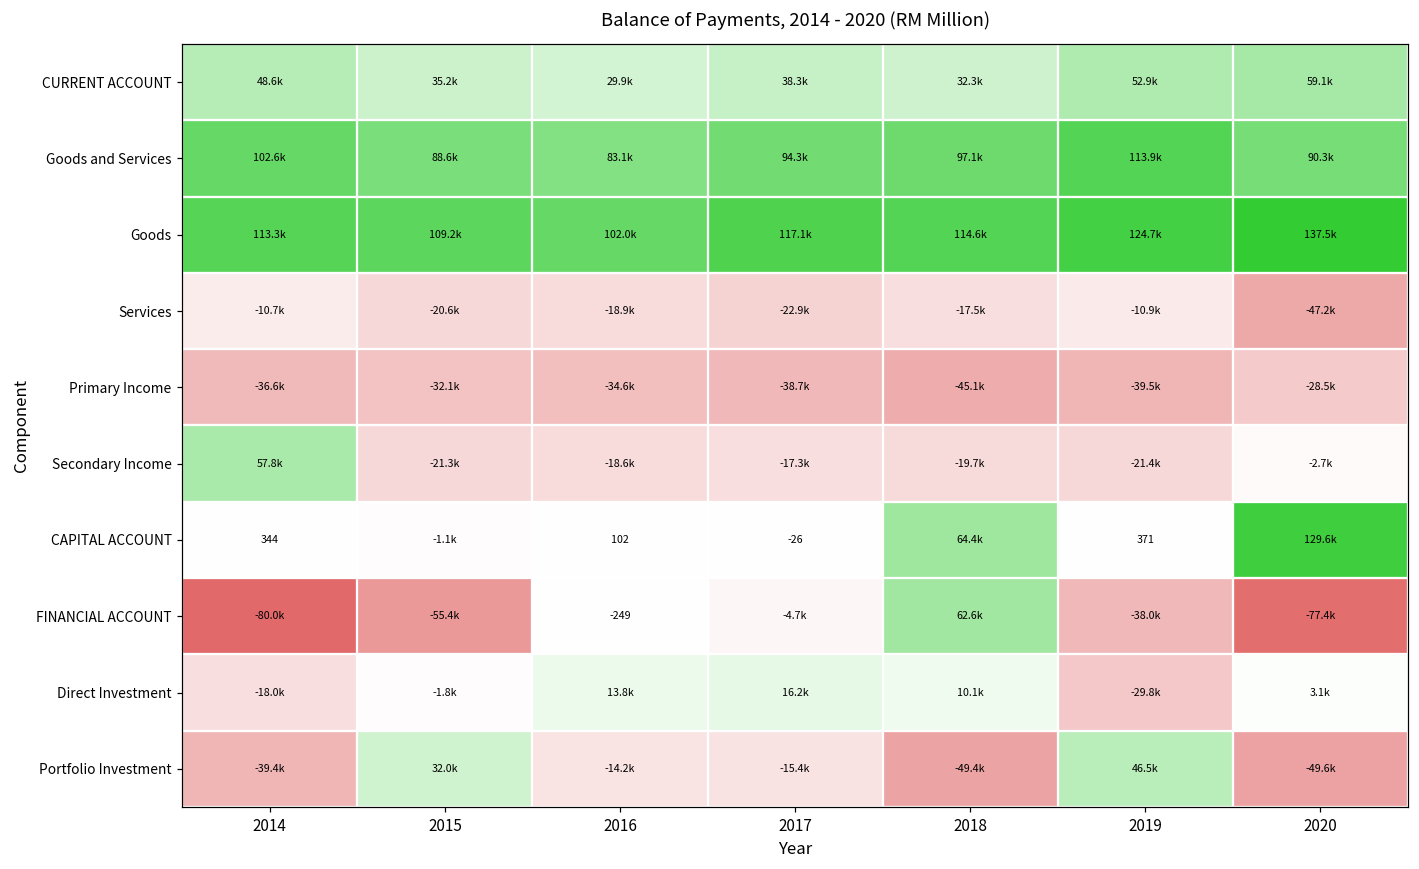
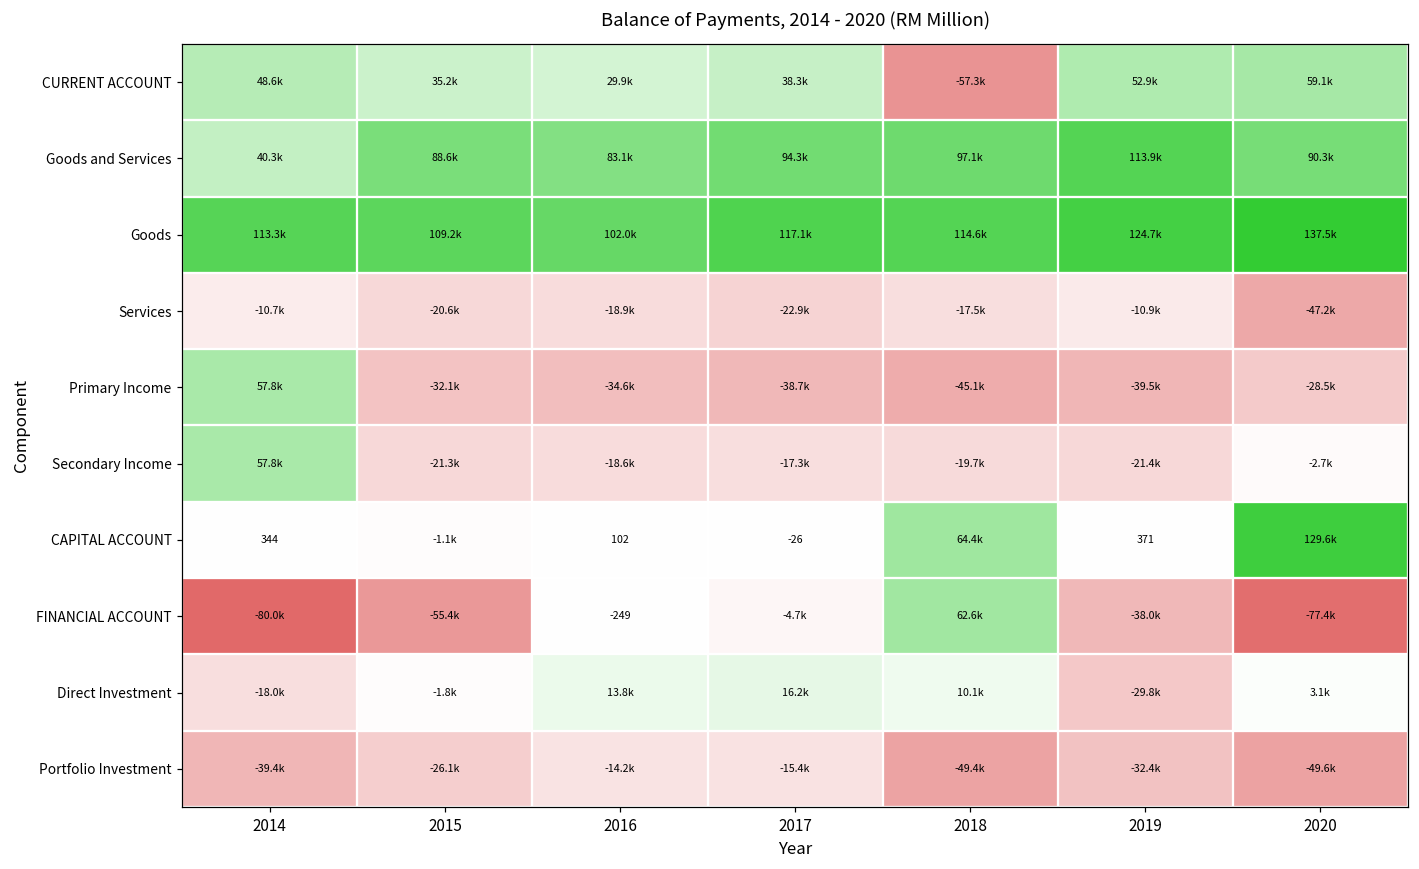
  {
    "CURRENT ACCOUNT": {
      "2014": "48.6k",
      "2015": "35.2k",
      "2016": "29.9k",
      "2017": "38.3k",
-     "2018": "32.3k",
+     "2018": "-57.3k",
      "2019": "52.9k",
      "2020": "59.1k"
    },
    "Goods and Services": {
-     "2014": "102.6k",
+     "2014": "40.3k",
      "2015": "88.6k",
      "2016": "83.1k",
      "2017": "94.3k",
      "2018": "97.1k",
      "2019": "113.9k",
      "2020": "90.3k"
    },
    "Goods": {
      "2014": "113.3k",
      "2015": "109.2k",
      "2016": "102.0k",
      "2017": "117.1k",
      "2018": "114.6k",
      "2019": "124.7k",
      "2020": "137.5k"
    },
    "Services": {
      "2014": "-10.7k",
      "2015": "-20.6k",
      "2016": "-18.9k",
      "2017": "-22.9k",
      "2018": "-17.5k",
      "2019": "-10.9k",
      "2020": "-47.2k"
    },
    "Primary Income": {
-     "2014": "-36.6k",
+     "2014": "57.8k",
      "2015": "-32.1k",
      "2016": "-34.6k",
      "2017": "-38.7k",
      "2018": "-45.1k",
      "2019": "-39.5k",
      "2020": "-28.5k"
    },
    "Secondary Income": {
      "2014": "57.8k",
      "2015": "-21.3k",
      "2016": "-18.6k",
      "2017": "-17.3k",
      "2018": "-19.7k",
      "2019": "-21.4k",
      "2020": "-2.7k"
    },
    "CAPITAL ACCOUNT": {
      "2014": "344",
      "2015": "-1.1k",
      "2016": "102",
      "2017": "-26",
      "2018": "64.4k",
      "2019": "371",
      "2020": "129.6k"
    },
    "FINANCIAL ACCOUNT": {
      "2014": "-80.0k",
      "2015": "-55.4k",
      "2016": "-249",
      "2017": "-4.7k",
      "2018": "62.6k",
      "2019": "-38.0k",
      "2020": "-77.4k"
    },
    "Direct Investment": {
      "2014": "-18.0k",
      "2015": "-1.8k",
      "2016": "13.8k",
      "2017": "16.2k",
      "2018": "10.1k",
      "2019": "-29.8k",
      "2020": "3.1k"
    },
    "Portfolio Investment": {
      "2014": "-39.4k",
-     "2015": "32.0k",
+     "2015": "-26.1k",
      "2016": "-14.2k",
      "2017": "-15.4k",
      "2018": "-49.4k",
-     "2019": "46.5k",
+     "2019": "-32.4k",
      "2020": "-49.6k"
    }
  }
